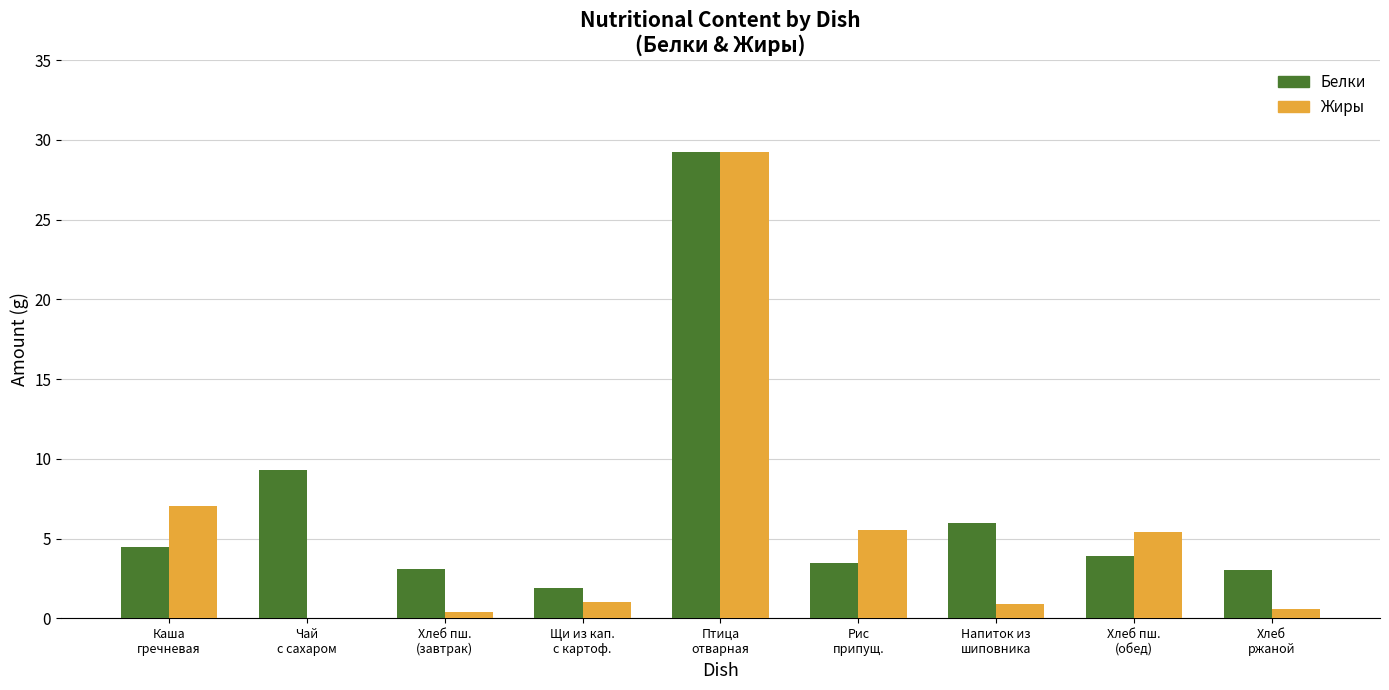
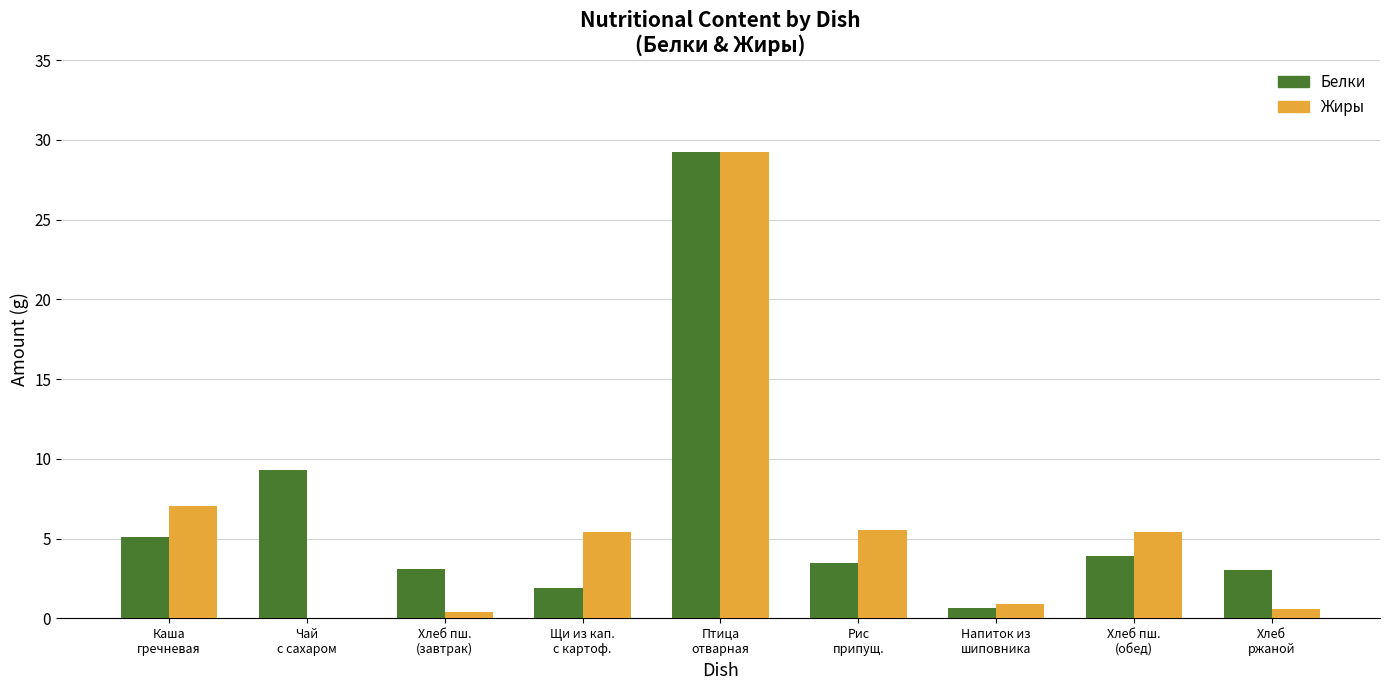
  {
    "Белки": {
-     "Каша гречневая": 4.5,
+     "Каша гречневая": 5.1,
      "Чай с сахаром": 9.3,
      "Хлеб пш. (завтрак)": 3.1,
      "Щи из кап. с картоф.": 1.9,
      "Птица отварная": 29.3,
      "Рис припущ.": 3.5,
-     "Напиток из шиповника": 6.0,
+     "Напиток из шиповника": 0.7,
      "Хлеб пш. (обед)": 3.9,
      "Хлеб ржаной": 3.0
    },
    "Жиры": {
      "Каша гречневая": 7.1,
      "Чай с сахаром": 0.0,
      "Хлеб пш. (завтрак)": 0.4,
-     "Щи из кап. с картоф.": 1.0,
+     "Щи из кап. с картоф.": 5.4,
      "Птица отварная": 29.3,
      "Рис припущ.": 5.6,
      "Напиток из шиповника": 0.9,
      "Хлеб пш. (обед)": 5.4,
      "Хлеб ржаной": 0.6
    }
  }
